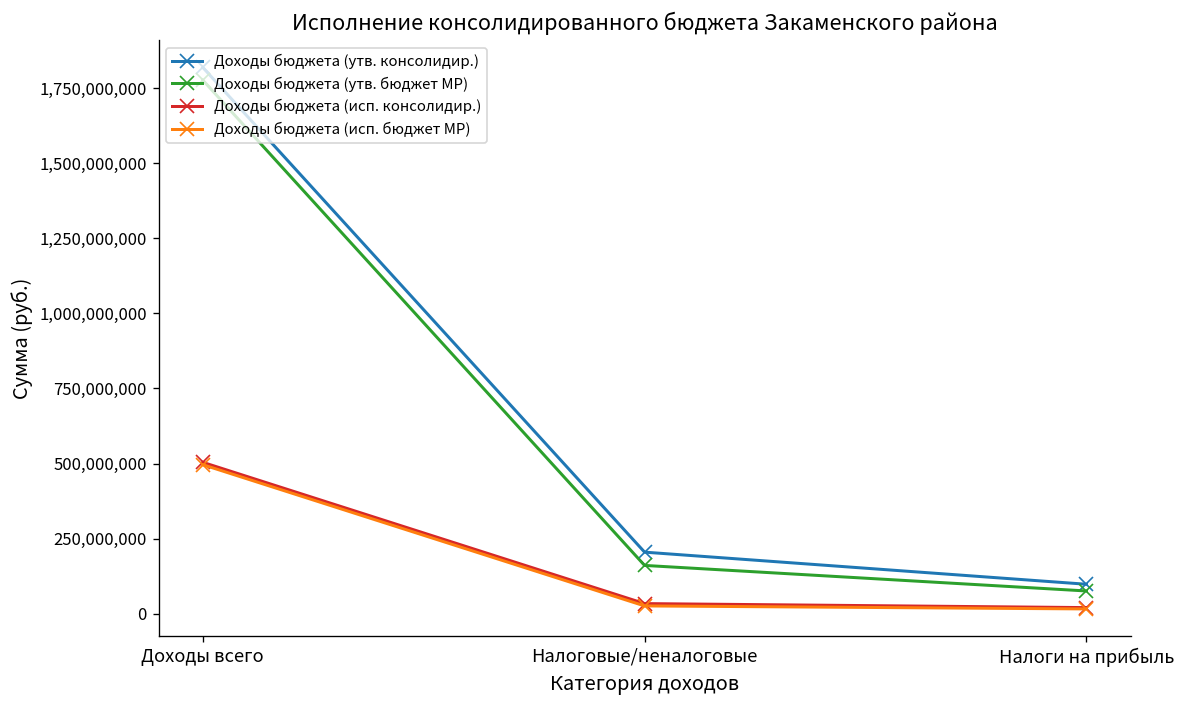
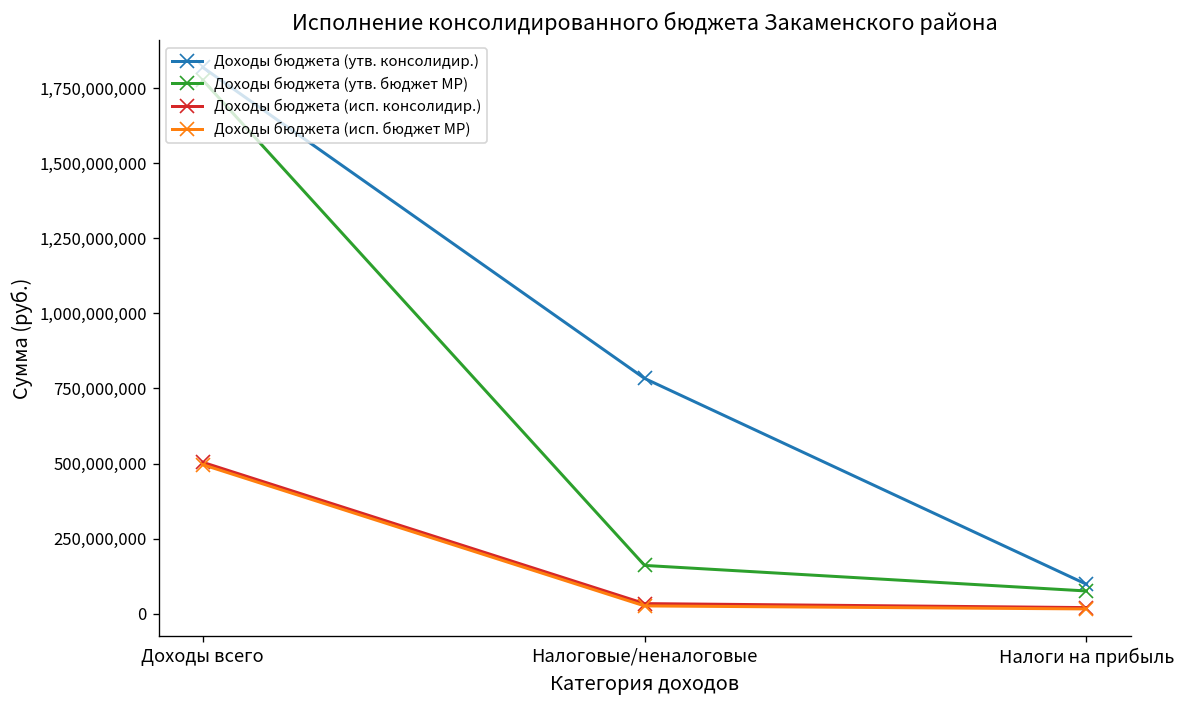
  {
    "Доходы бюджета (утв. консолидир.)": {
-     "Налоговые/неналоговые": "200,000,000",
+     "Налоговые/неналоговые": "780,000,000",
      "Налоги на прибыль": "100,000,000"
    },
    "Доходы бюджета (утв. бюджет МР)": {
      "Налоговые/неналоговые": "160,000,000",
      "Налоги на прибыль": "80,000,000"
    }
  }
